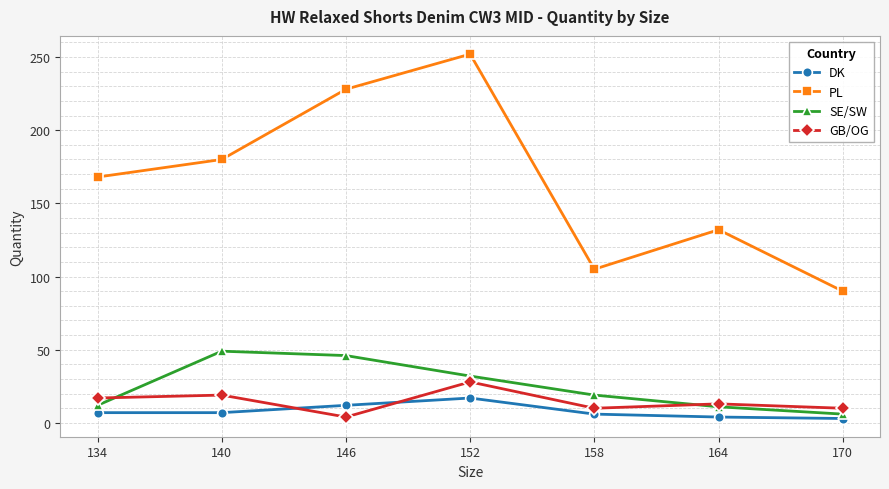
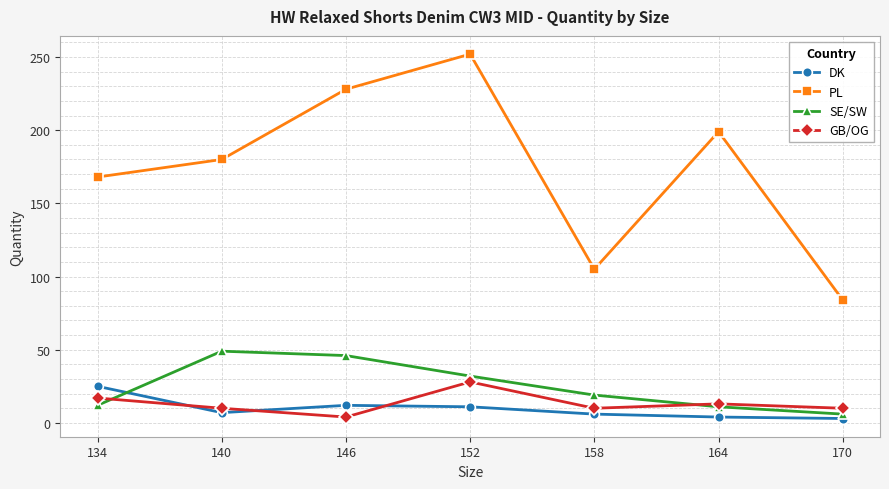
  {
    "DK": {
-     "134": 7,
+     "134": 25,
      "140": 7,
      "146": 12,
-     "152": 17,
+     "152": 11,
      "158": 6,
      "164": 4,
      "170": 3
    },
    "PL": {
      "134": 168,
      "140": 180,
      "146": 228,
      "152": 252,
      "158": 105,
-     "164": 132,
-     "170": 90
+     "164": 199,
+     "170": 84
    },
    "SE/SW": {
      "134": 12,
      "140": 49,
      "146": 46,
      "152": 32,
      "158": 19,
      "164": 11,
      "170": 6
    },
    "GB/OG": {
      "134": 17,
-     "140": 19,
+     "140": 10,
      "146": 4,
      "152": 28,
      "158": 10,
      "164": 13,
      "170": 10
    }
  }
